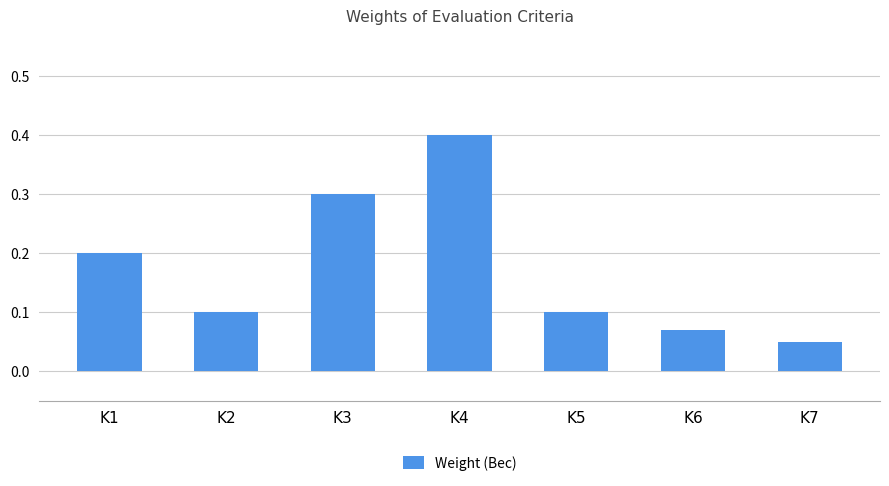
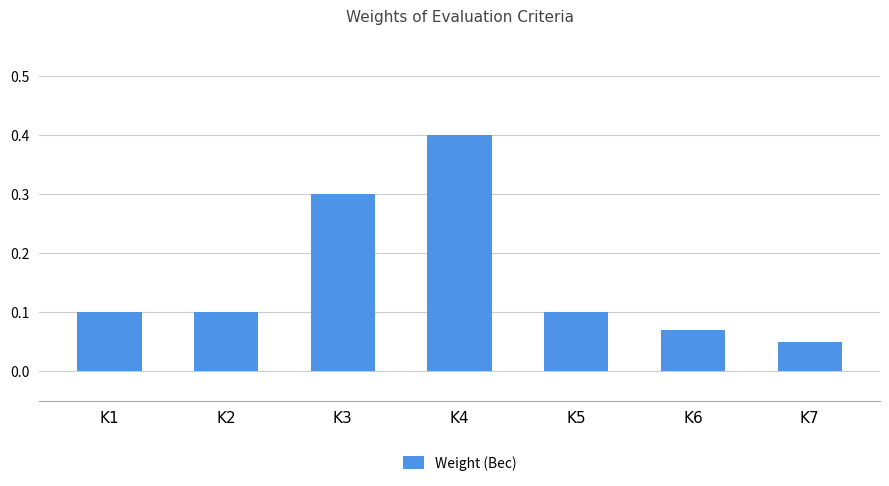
  {
-   "K1": 0.2,
+   "K1": 0.1,
    "K2": 0.1,
    "K3": 0.3,
    "K4": 0.4,
    "K5": 0.1,
    "K6": 0.07,
    "K7": 0.05
  }
